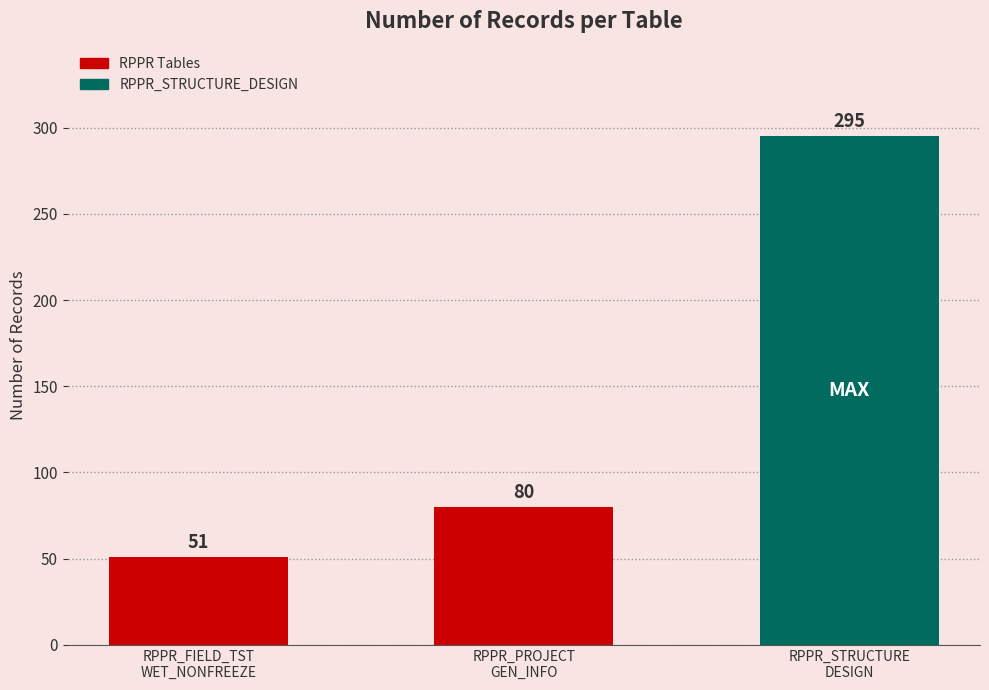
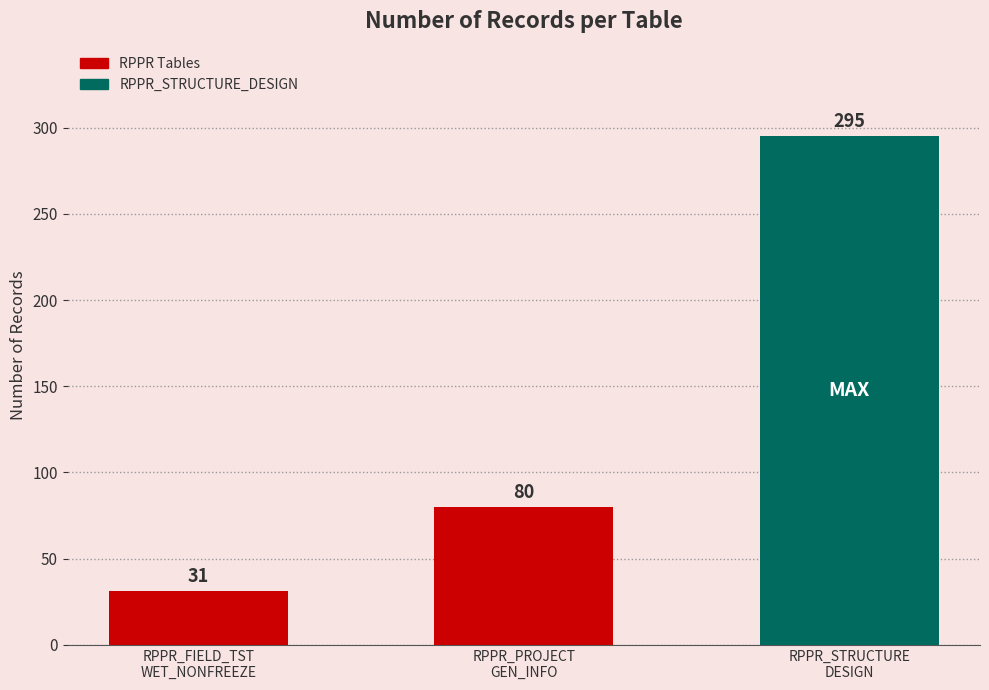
  {
-   "RPPR_FIELD_TST WET_NONFREEZE": 51,
+   "RPPR_FIELD_TST WET_NONFREEZE": 31,
    "RPPR_PROJECT GEN_INFO": 80,
    "RPPR_STRUCTURE DESIGN": 295
  }
